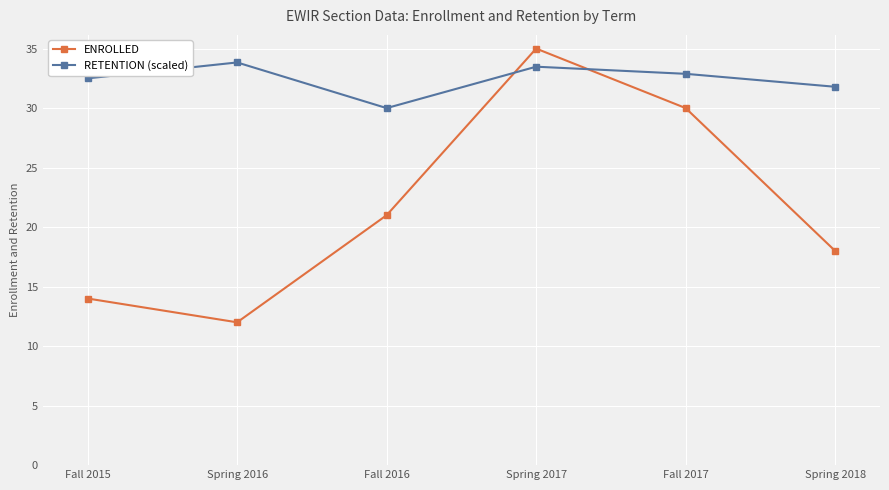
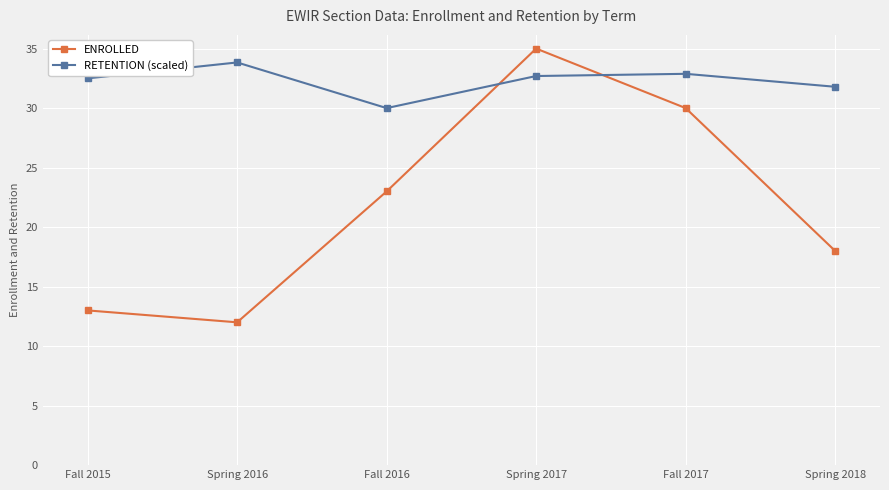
  {
    "ENROLLED": {
-     "Fall 2015": 14,
+     "Fall 2015": 13,
      "Spring 2016": 12,
-     "Fall 2016": 21,
+     "Fall 2016": 23,
      "Spring 2017": 35,
      "Fall 2017": 30,
      "Spring 2018": 18
    },
    "RETENTION (scaled)": {
      "Fall 2015": 32.5,
      "Spring 2016": 33.8,
      "Fall 2016": 30.0,
-     "Spring 2017": 33.5,
+     "Spring 2017": 32.7,
      "Fall 2017": 32.9,
      "Spring 2018": 31.8
    }
  }
